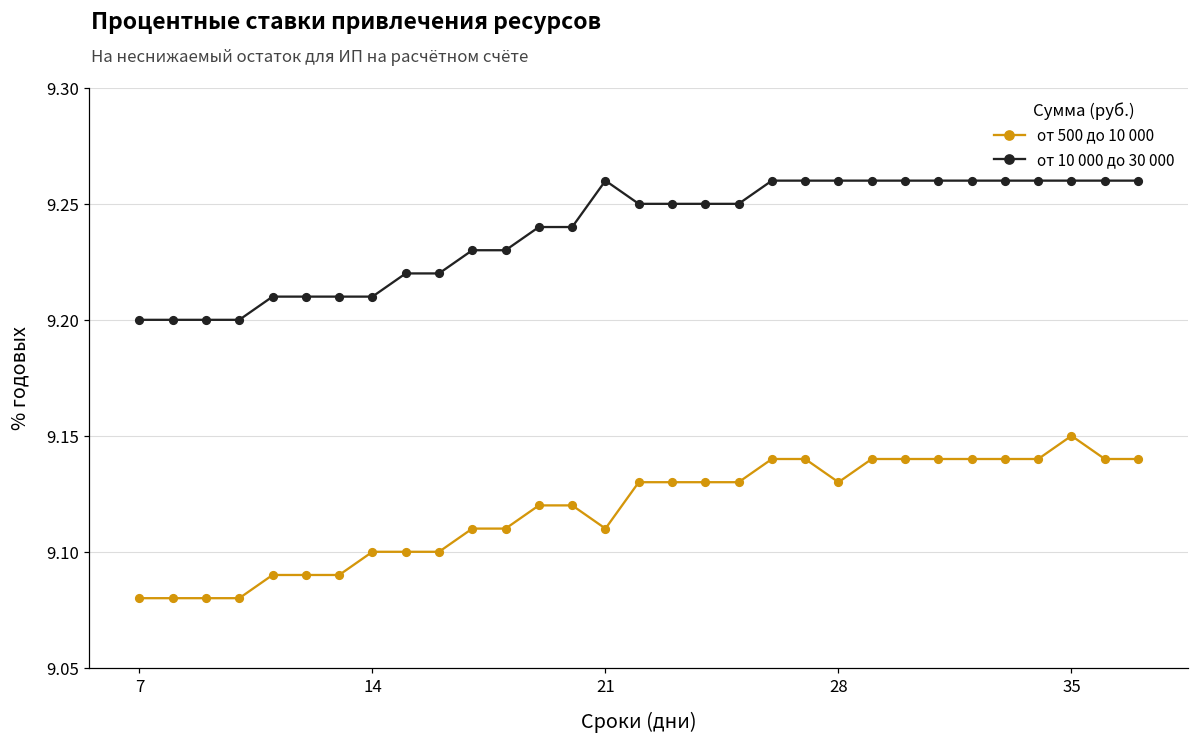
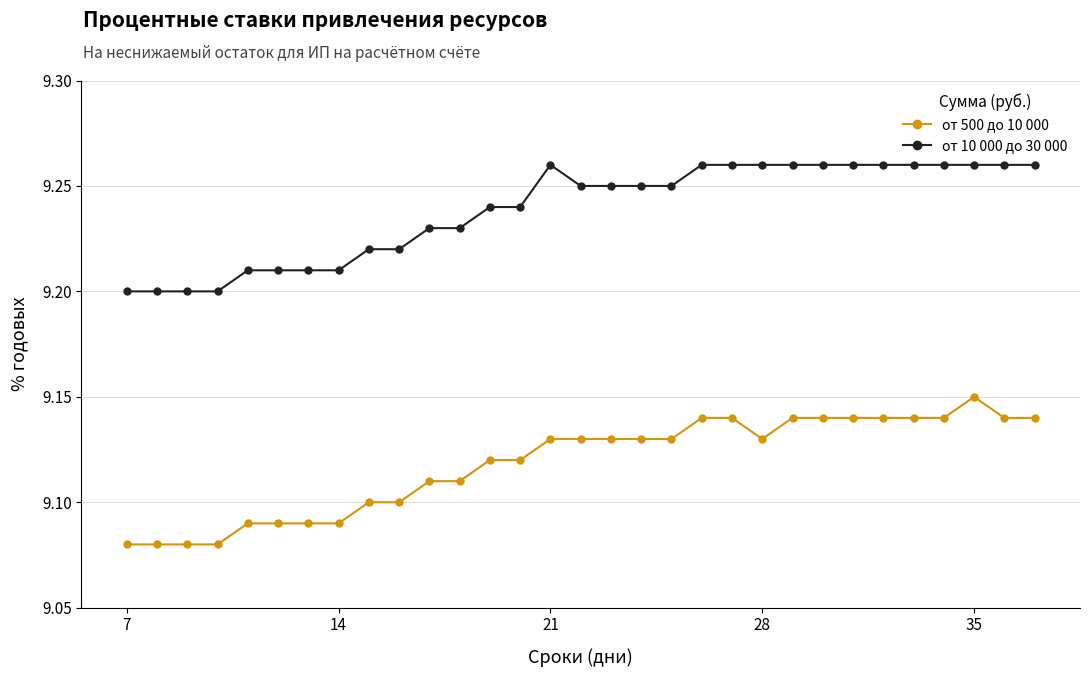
  {
    "от 500 до 10 000": {
      "7": 9.08,
-     "14": 9.10,
-     "21": 9.11,
+     "14": 9.09,
+     "21": 9.13,
      "28": 9.13,
      "35": 9.15
    },
    "от 10 000 до 30 000": {
      "7": 9.20,
      "14": 9.21,
      "21": 9.26,
      "28": 9.26,
      "35": 9.26
    }
  }
